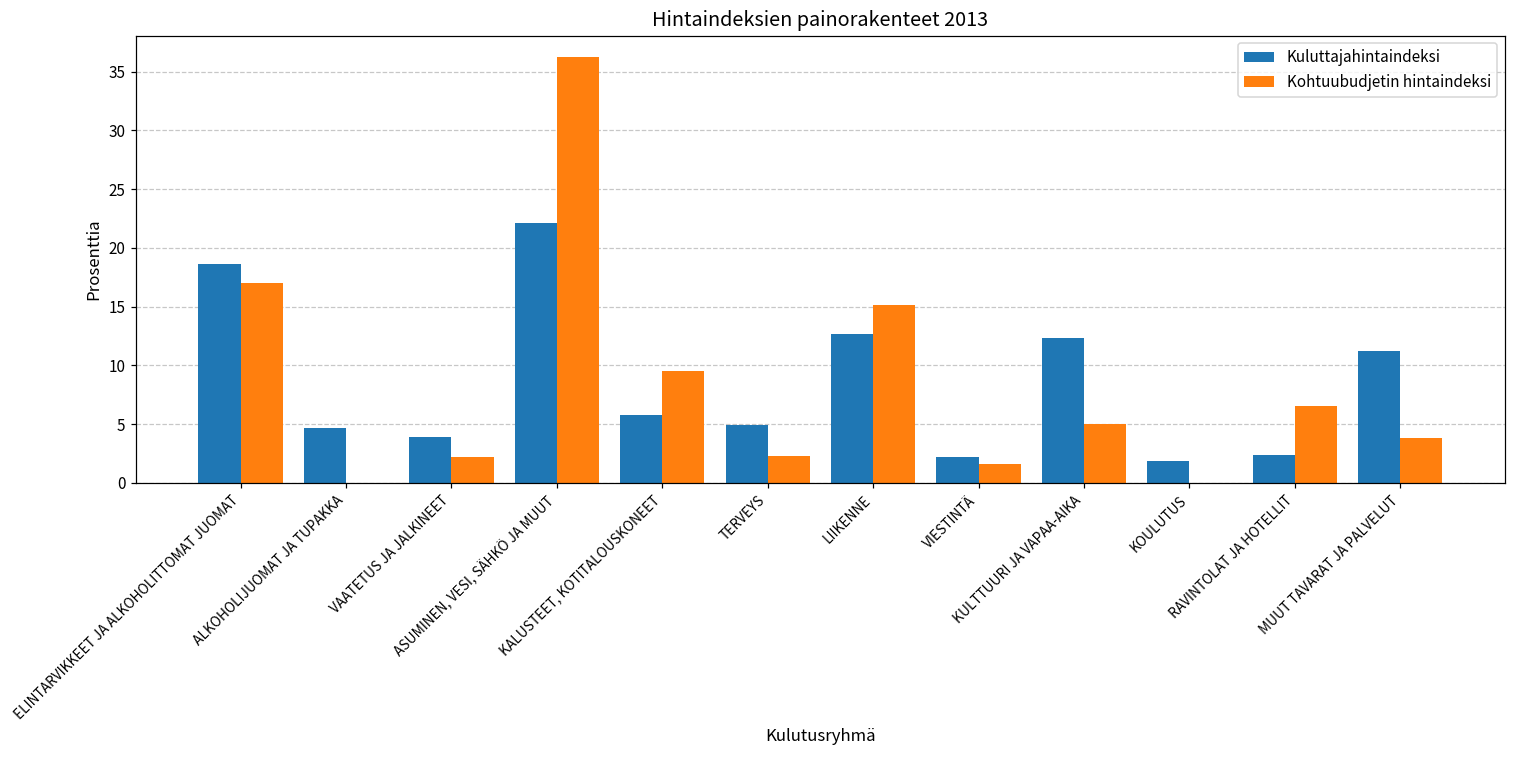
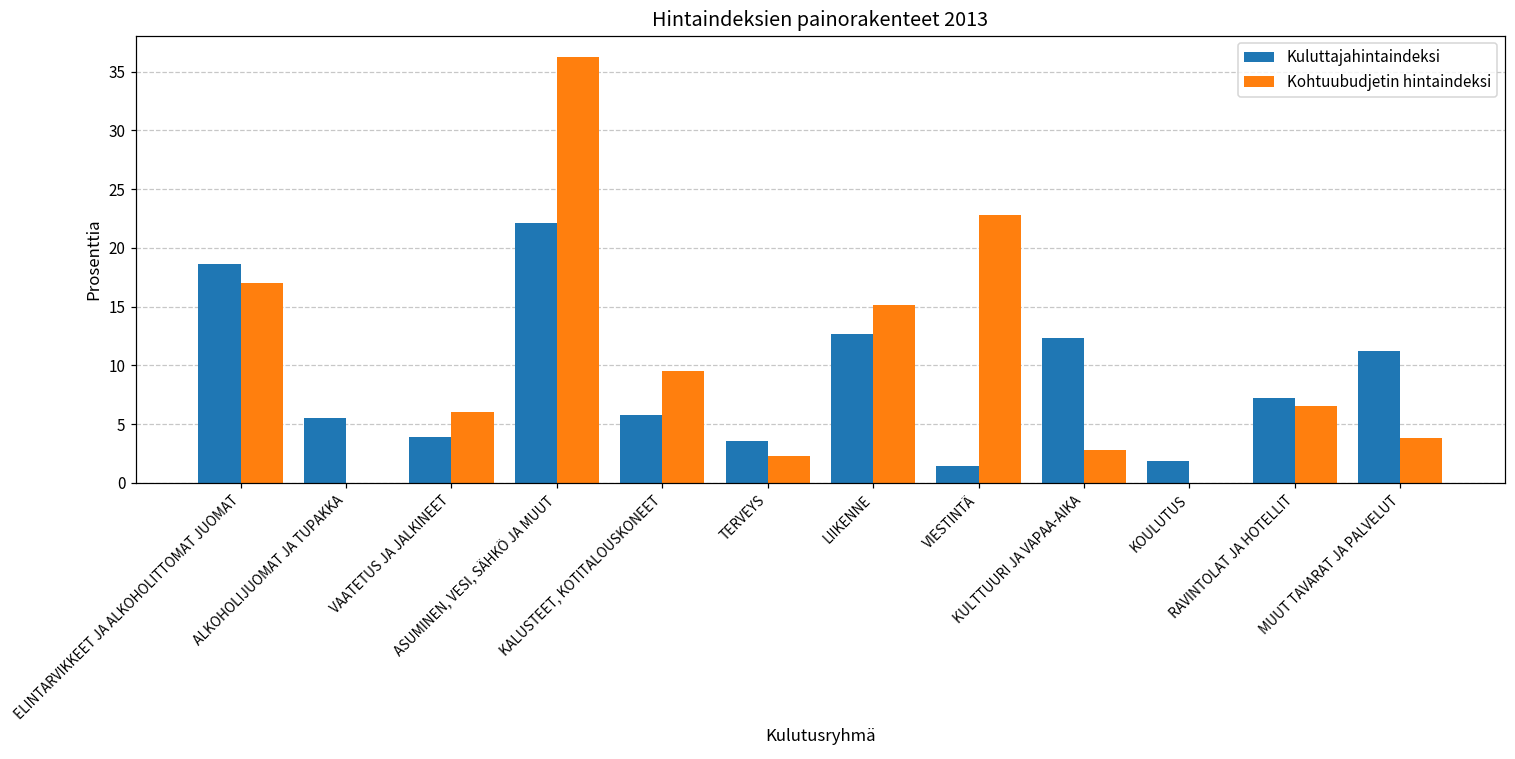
  {
    "Kuluttajahintaindeksi": {
      "ELINTARVIKKEET JA ALKOHOLITTOMAT JUOMAT": 18.6,
-     "ALKOHOLIJUOMAT JA TUPAKKA": 4.7,
+     "ALKOHOLIJUOMAT JA TUPAKKA": 5.5,
      "VAATETUS JA JALKINEET": 3.9,
      "ASUMINEN, VESI, SÄHKÖ JA MUUT": 22.1,
      "KALUSTEET, KOTITALOUSKONEET": 5.8,
-     "TERVEYS": 5.0,
+     "TERVEYS": 3.6,
      "LIIKENNE": 12.7,
-     "VIESTINTÄ": 2.2,
+     "VIESTINTÄ": 1.4,
      "KULTTUURI JA VAPAA-AIKA": 12.3,
      "KOULUTUS": 1.9,
-     "RAVINTOLAT JA HOTELLIT": 2.4,
+     "RAVINTOLAT JA HOTELLIT": 7.2,
      "MUUT TAVARAT JA PALVELUT": 11.2
    },
    "Kohtuubudjetin hintaindeksi": {
      "ELINTARVIKKEET JA ALKOHOLITTOMAT JUOMAT": 17.0,
      "ALKOHOLIJUOMAT JA TUPAKKA": 0.0,
-     "VAATETUS JA JALKINEET": 2.2,
+     "VAATETUS JA JALKINEET": 6.0,
      "ASUMINEN, VESI, SÄHKÖ JA MUUT": 36.3,
      "KALUSTEET, KOTITALOUSKONEET": 9.5,
      "TERVEYS": 2.3,
      "LIIKENNE": 15.1,
-     "VIESTINTÄ": 1.7,
-     "KULTTUURI JA VAPAA-AIKA": 5.1,
+     "VIESTINTÄ": 22.8,
+     "KULTTUURI JA VAPAA-AIKA": 2.8,
      "KOULUTUS": 0.0,
      "RAVINTOLAT JA HOTELLIT": 6.5,
      "MUUT TAVARAT JA PALVELUT": 3.8
    }
  }
